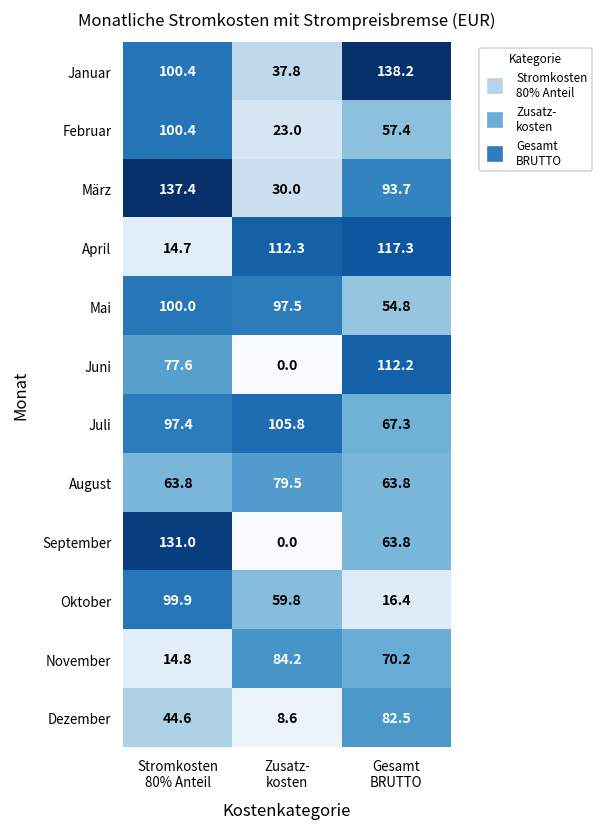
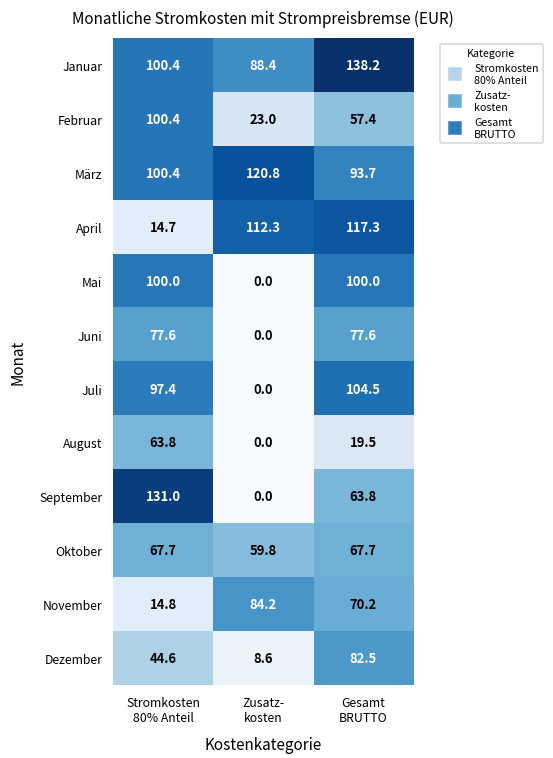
  {
    "Januar": {
      "Stromkosten 80% Anteil": 100.4,
-     "Zusatz- kosten": 37.8,
+     "Zusatz- kosten": 88.4,
      "Gesamt BRUTTO": 138.2
    },
    "Februar": {
      "Stromkosten 80% Anteil": 100.4,
      "Zusatz- kosten": 23.0,
      "Gesamt BRUTTO": 57.4
    },
    "März": {
-     "Stromkosten 80% Anteil": 137.4,
-     "Zusatz- kosten": 30.0,
+     "Stromkosten 80% Anteil": 100.4,
+     "Zusatz- kosten": 120.8,
      "Gesamt BRUTTO": 93.7
    },
    "April": {
      "Stromkosten 80% Anteil": 14.7,
      "Zusatz- kosten": 112.3,
      "Gesamt BRUTTO": 117.3
    },
    "Mai": {
      "Stromkosten 80% Anteil": 100.0,
-     "Zusatz- kosten": 97.5,
-     "Gesamt BRUTTO": 54.8
+     "Zusatz- kosten": 0.0,
+     "Gesamt BRUTTO": 100.0
    },
    "Juni": {
      "Stromkosten 80% Anteil": 77.6,
      "Zusatz- kosten": 0.0,
-     "Gesamt BRUTTO": 112.2
+     "Gesamt BRUTTO": 77.6
    },
    "Juli": {
      "Stromkosten 80% Anteil": 97.4,
-     "Zusatz- kosten": 105.8,
-     "Gesamt BRUTTO": 67.3
+     "Zusatz- kosten": 0.0,
+     "Gesamt BRUTTO": 104.5
    },
    "August": {
      "Stromkosten 80% Anteil": 63.8,
-     "Zusatz- kosten": 79.5,
-     "Gesamt BRUTTO": 63.8
+     "Zusatz- kosten": 0.0,
+     "Gesamt BRUTTO": 19.5
    },
    "September": {
      "Stromkosten 80% Anteil": 131.0,
      "Zusatz- kosten": 0.0,
      "Gesamt BRUTTO": 63.8
    },
    "Oktober": {
-     "Stromkosten 80% Anteil": 99.9,
+     "Stromkosten 80% Anteil": 67.7,
      "Zusatz- kosten": 59.8,
-     "Gesamt BRUTTO": 16.4
+     "Gesamt BRUTTO": 67.7
    },
    "November": {
      "Stromkosten 80% Anteil": 14.8,
      "Zusatz- kosten": 84.2,
      "Gesamt BRUTTO": 70.2
    },
    "Dezember": {
      "Stromkosten 80% Anteil": 44.6,
      "Zusatz- kosten": 8.6,
      "Gesamt BRUTTO": 82.5
    }
  }
